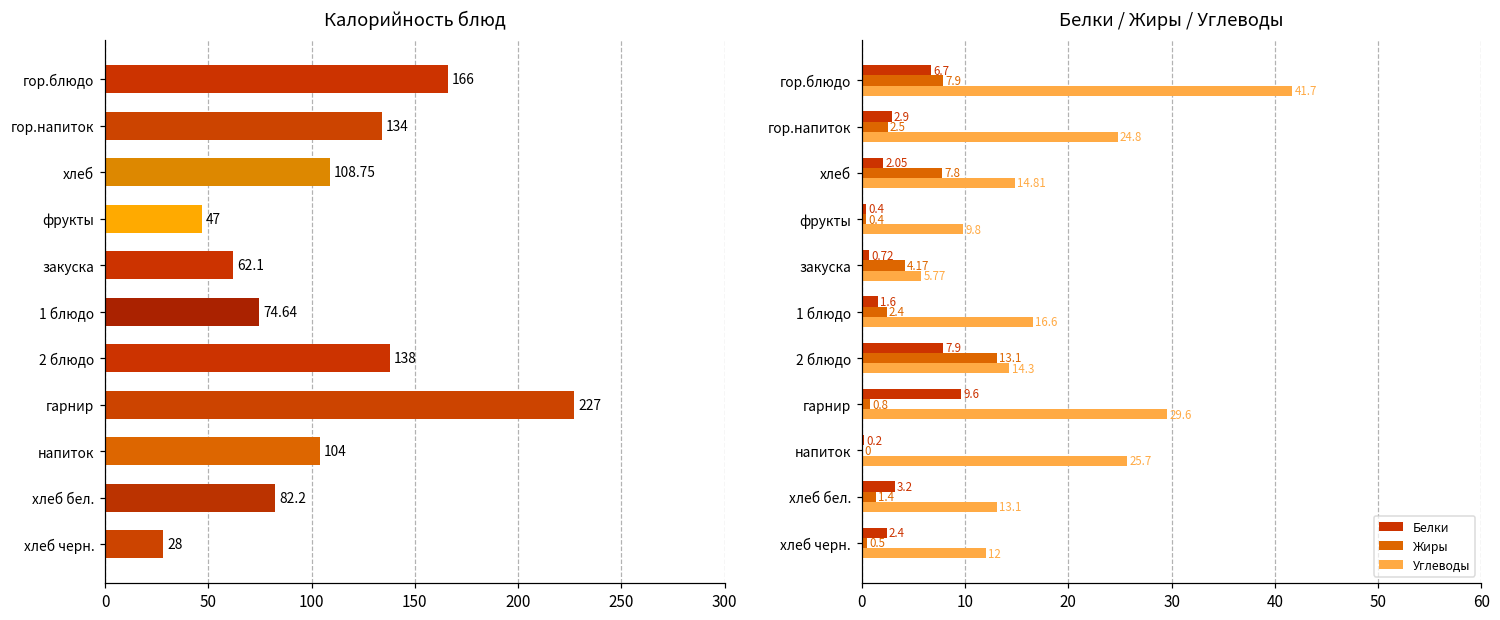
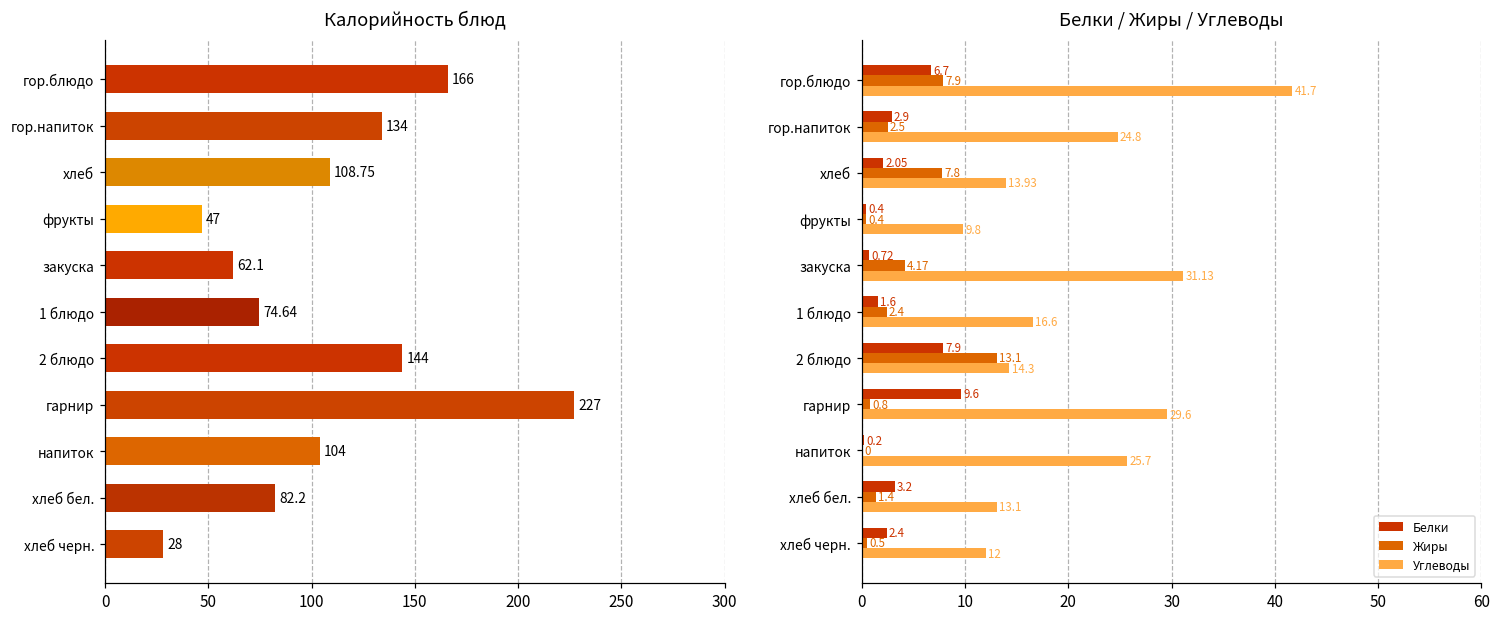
  {
    "Калорийность блюд": {
      "гор.блюдо": 166,
      "гор.напиток": 134,
      "хлеб": 108.75,
      "фрукты": 47,
      "закуска": 62.1,
      "1 блюдо": 74.64,
-     "2 блюдо": 138,
+     "2 блюдо": 144,
      "гарнир": 227,
      "напиток": 104,
      "хлеб бел.": 82.2,
      "хлеб черн.": 28
    },
    "Белки / Жиры / Углеводы": {
      "Углеводы": {
        "гор.блюдо": 41.7,
        "гор.напиток": 24.8,
-       "хлеб": 14.81,
+       "хлеб": 13.93,
        "фрукты": 9.8,
-       "закуска": 5.77,
+       "закуска": 31.13,
        "1 блюдо": 16.6,
        "2 блюдо": 14.3,
        "гарнир": 29.6,
        "напиток": 25.7,
        "хлеб бел.": 13.1,
        "хлеб черн.": 12
      }
    }
  }
